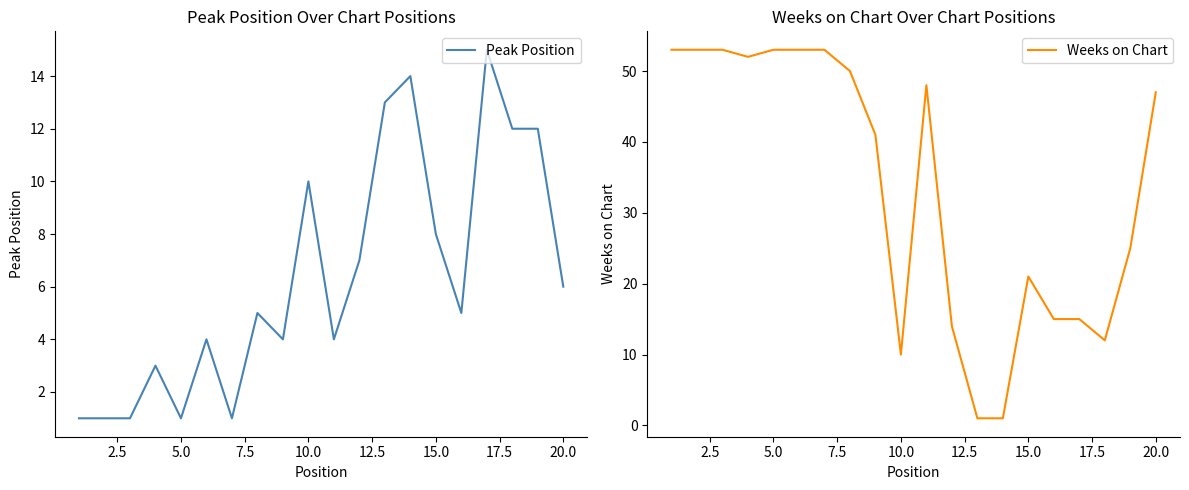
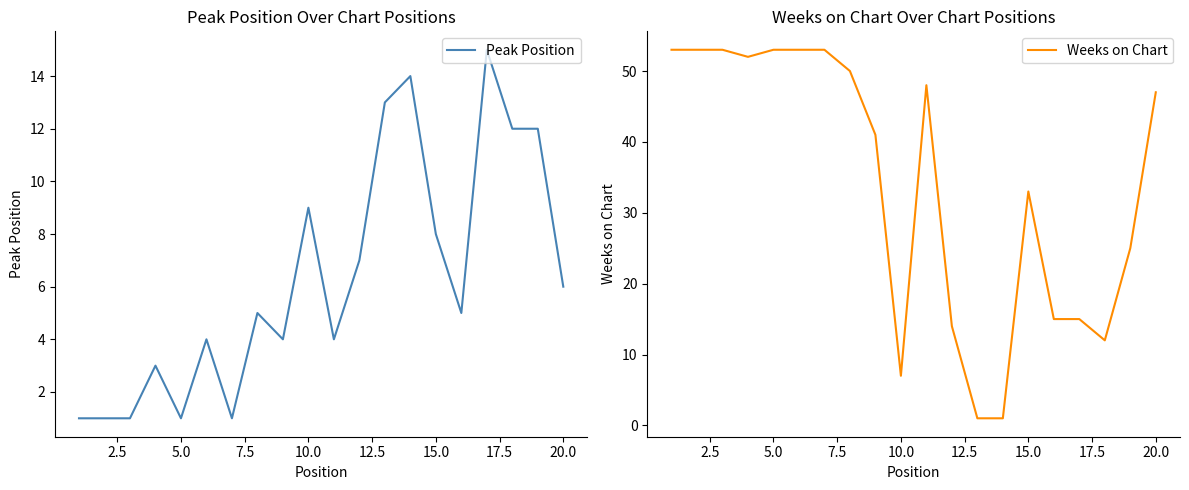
  {
    "Peak Position Over Chart Positions": {
      "5.0": 1,
-     "10.0": 10,
+     "10.0": 9,
      "15.0": 8,
      "20.0": 6
    },
    "Weeks on Chart Over Chart Positions": {
      "5.0": 53,
-     "10.0": 10,
-     "15.0": 21,
+     "10.0": 7,
+     "15.0": 33,
      "20.0": 47
    }
  }
